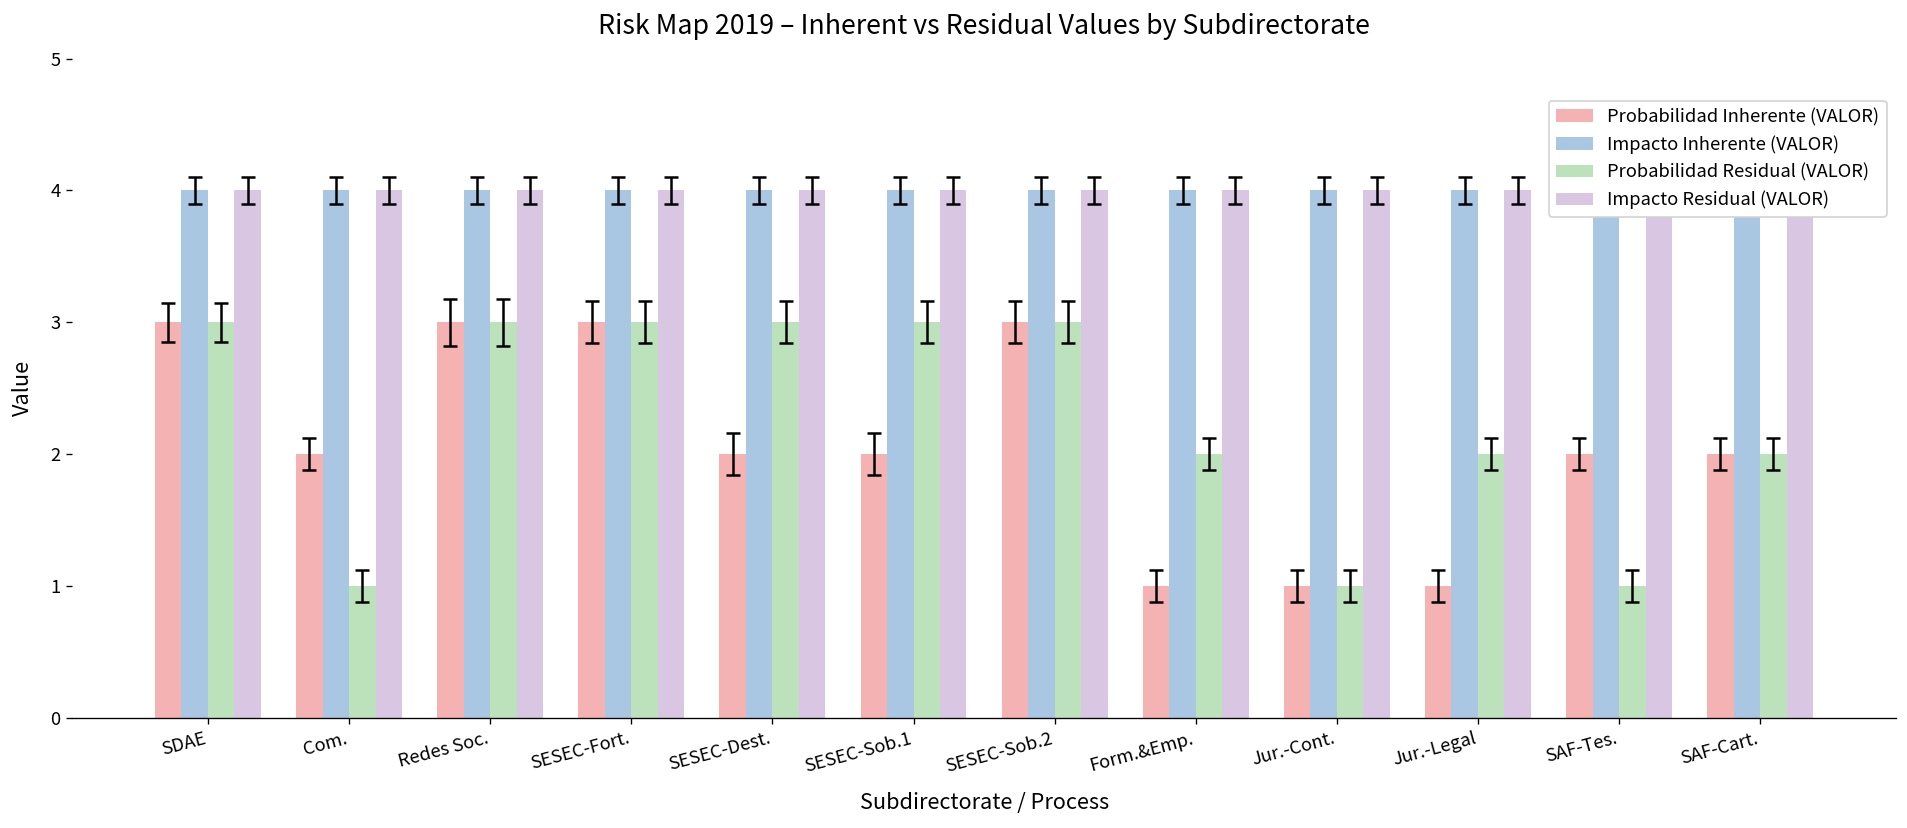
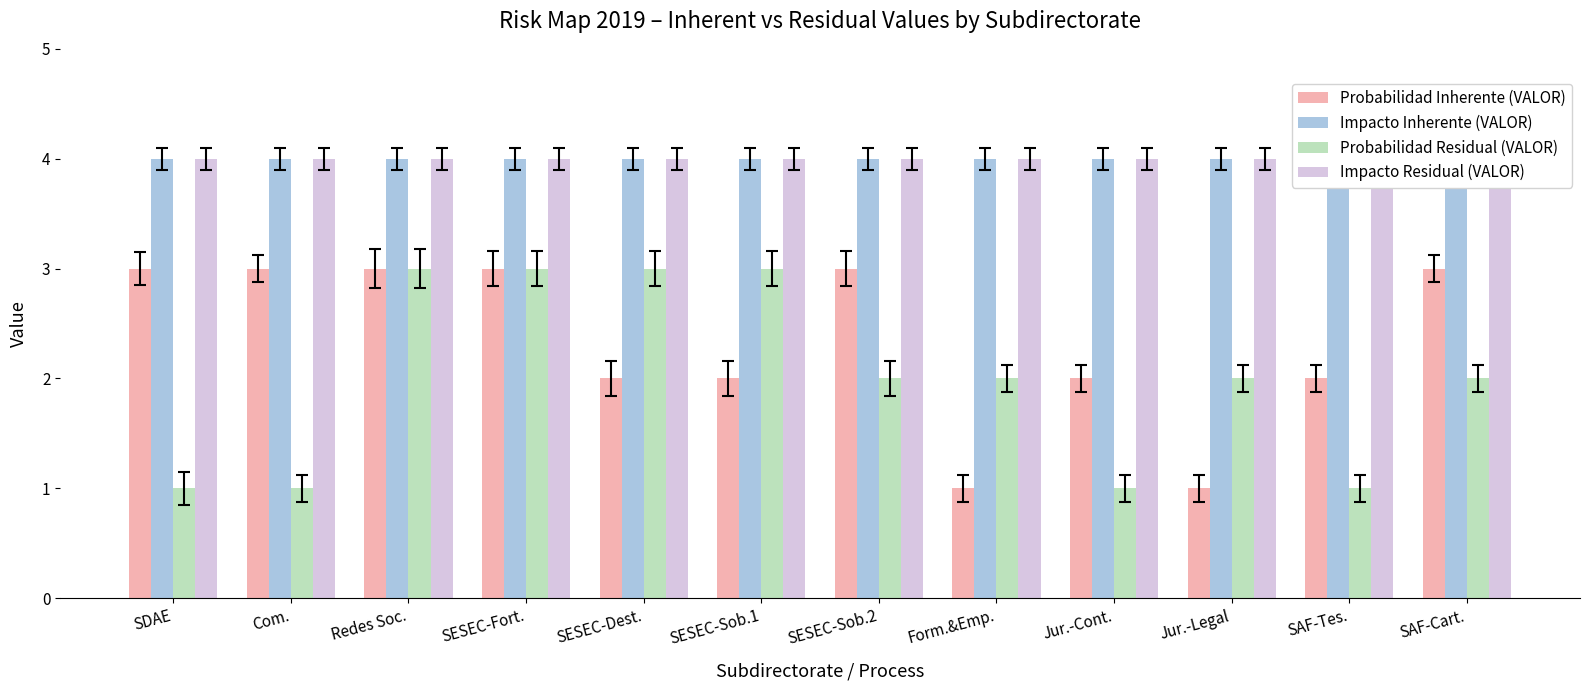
  {
    "Probabilidad Inherente (VALOR)": {
      "SDAE": 3,
-     "Com.": 2,
+     "Com.": 3,
      "Redes Soc.": 3,
      "SESEC-Fort.": 3,
      "SESEC-Dest.": 2,
      "SESEC-Sob.1": 2,
      "SESEC-Sob.2": 3,
      "Form.&Emp.": 1,
-     "Jur.-Cont.": 1,
+     "Jur.-Cont.": 2,
      "Jur.-Legal": 1,
      "SAF-Tes.": 2,
-     "SAF-Cart.": 2
+     "SAF-Cart.": 3
    },
    "Impacto Inherente (VALOR)": {
      "SDAE": 4,
      "Com.": 4,
      "Redes Soc.": 4,
      "SESEC-Fort.": 4,
      "SESEC-Dest.": 4,
      "SESEC-Sob.1": 4,
      "SESEC-Sob.2": 4,
      "Form.&Emp.": 4,
      "Jur.-Cont.": 4,
      "Jur.-Legal": 4
    },
    "Probabilidad Residual (VALOR)": {
-     "SDAE": 3,
+     "SDAE": 1,
      "Com.": 1,
      "Redes Soc.": 3,
      "SESEC-Fort.": 3,
      "SESEC-Dest.": 3,
      "SESEC-Sob.1": 3,
-     "SESEC-Sob.2": 3,
+     "SESEC-Sob.2": 2,
      "Form.&Emp.": 2,
      "Jur.-Cont.": 1,
      "Jur.-Legal": 2,
      "SAF-Tes.": 1,
      "SAF-Cart.": 2
    },
    "Impacto Residual (VALOR)": {
      "SDAE": 4,
      "Com.": 4,
      "Redes Soc.": 4,
      "SESEC-Fort.": 4,
      "SESEC-Dest.": 4,
      "SESEC-Sob.1": 4,
      "SESEC-Sob.2": 4,
      "Form.&Emp.": 4,
      "Jur.-Cont.": 4,
      "Jur.-Legal": 4
    }
  }
